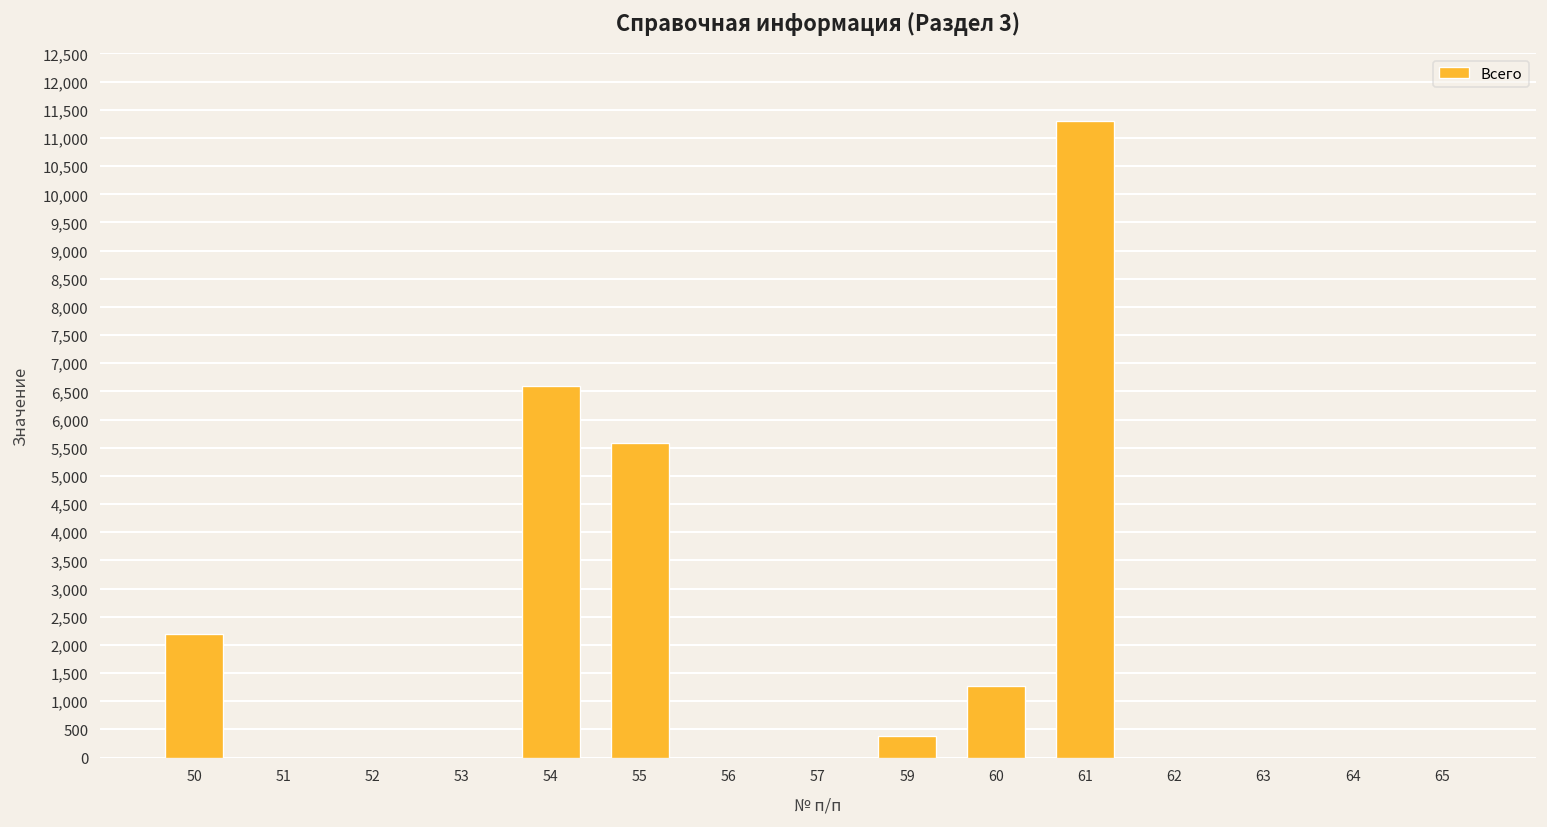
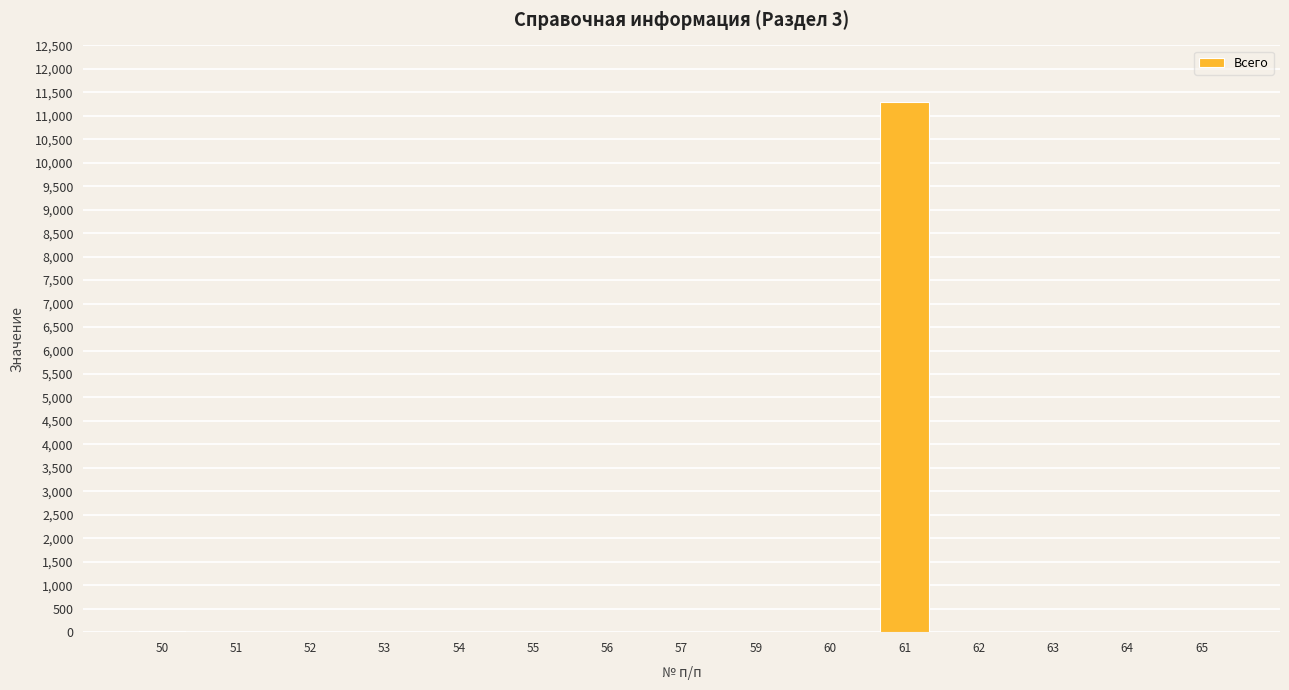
  {
-   "50": "2,200",
+   "50": "0",
    "51": "0",
    "52": "0",
    "53": "0",
-   "54": "6,600",
-   "55": "5,600",
+   "54": "0",
+   "55": "0",
    "56": "0",
    "57": "0",
-   "59": "400",
-   "60": "1,300",
+   "59": "0",
+   "60": "0",
    "61": "11,300",
    "62": "0",
    "63": "0",
    "64": "0",
    "65": "0"
  }
